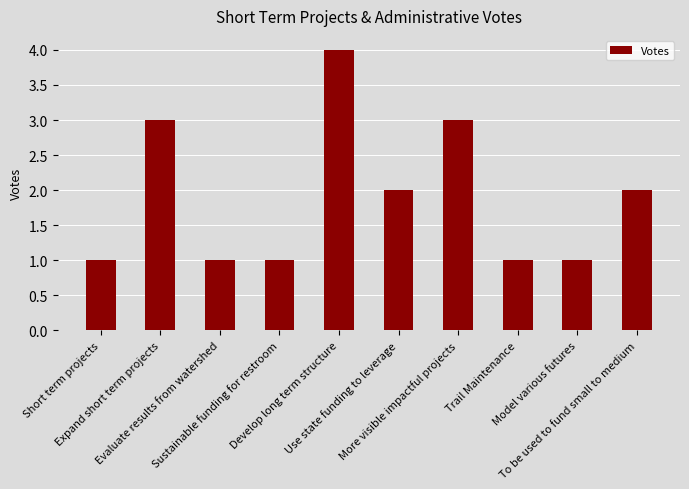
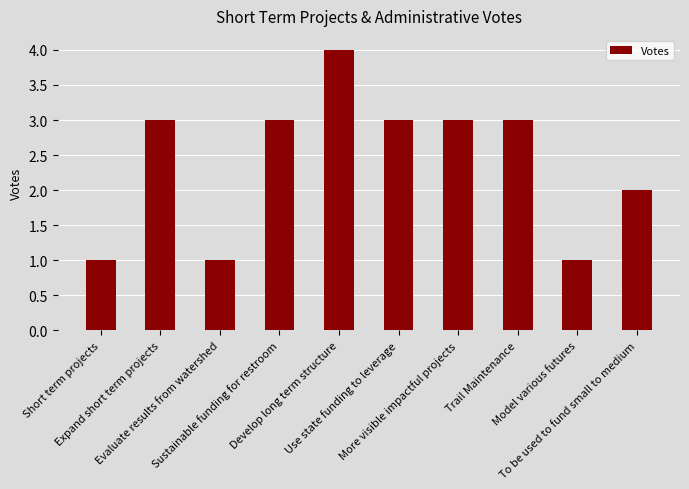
  {
    "Short term projects": 1,
    "Expand short term projects": 3,
    "Evaluate results from watershed": 1,
-   "Sustainable funding for restroom": 1,
+   "Sustainable funding for restroom": 3,
    "Develop long term structure": 4,
-   "Use state funding to leverage": 2,
+   "Use state funding to leverage": 3,
    "More visible impactful projects": 3,
-   "Trail Maintenance": 1,
+   "Trail Maintenance": 3,
    "Model various futures": 1,
    "To be used to fund small to medium": 2
  }
